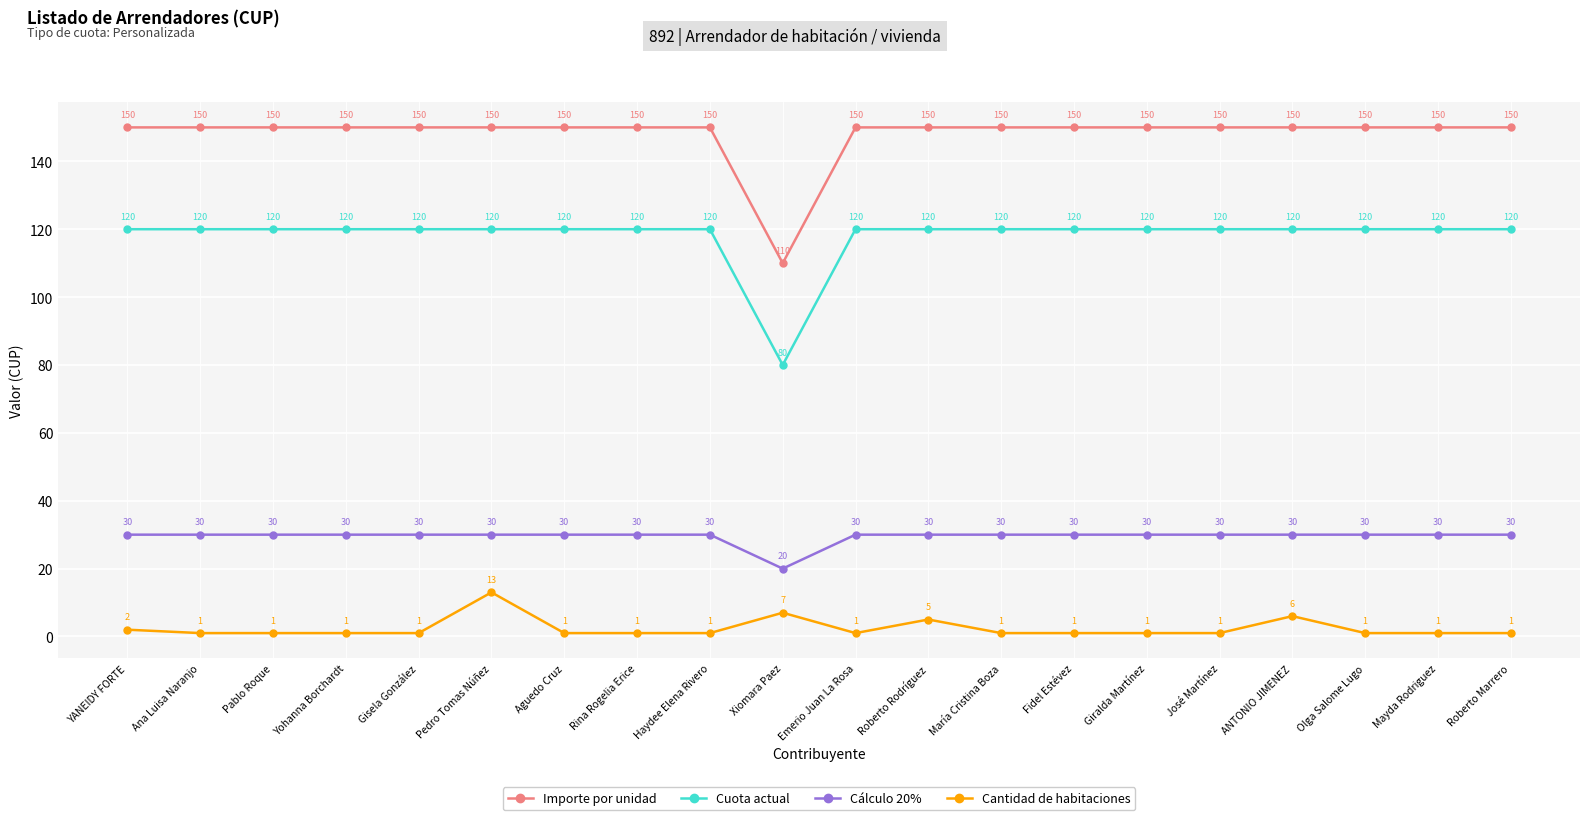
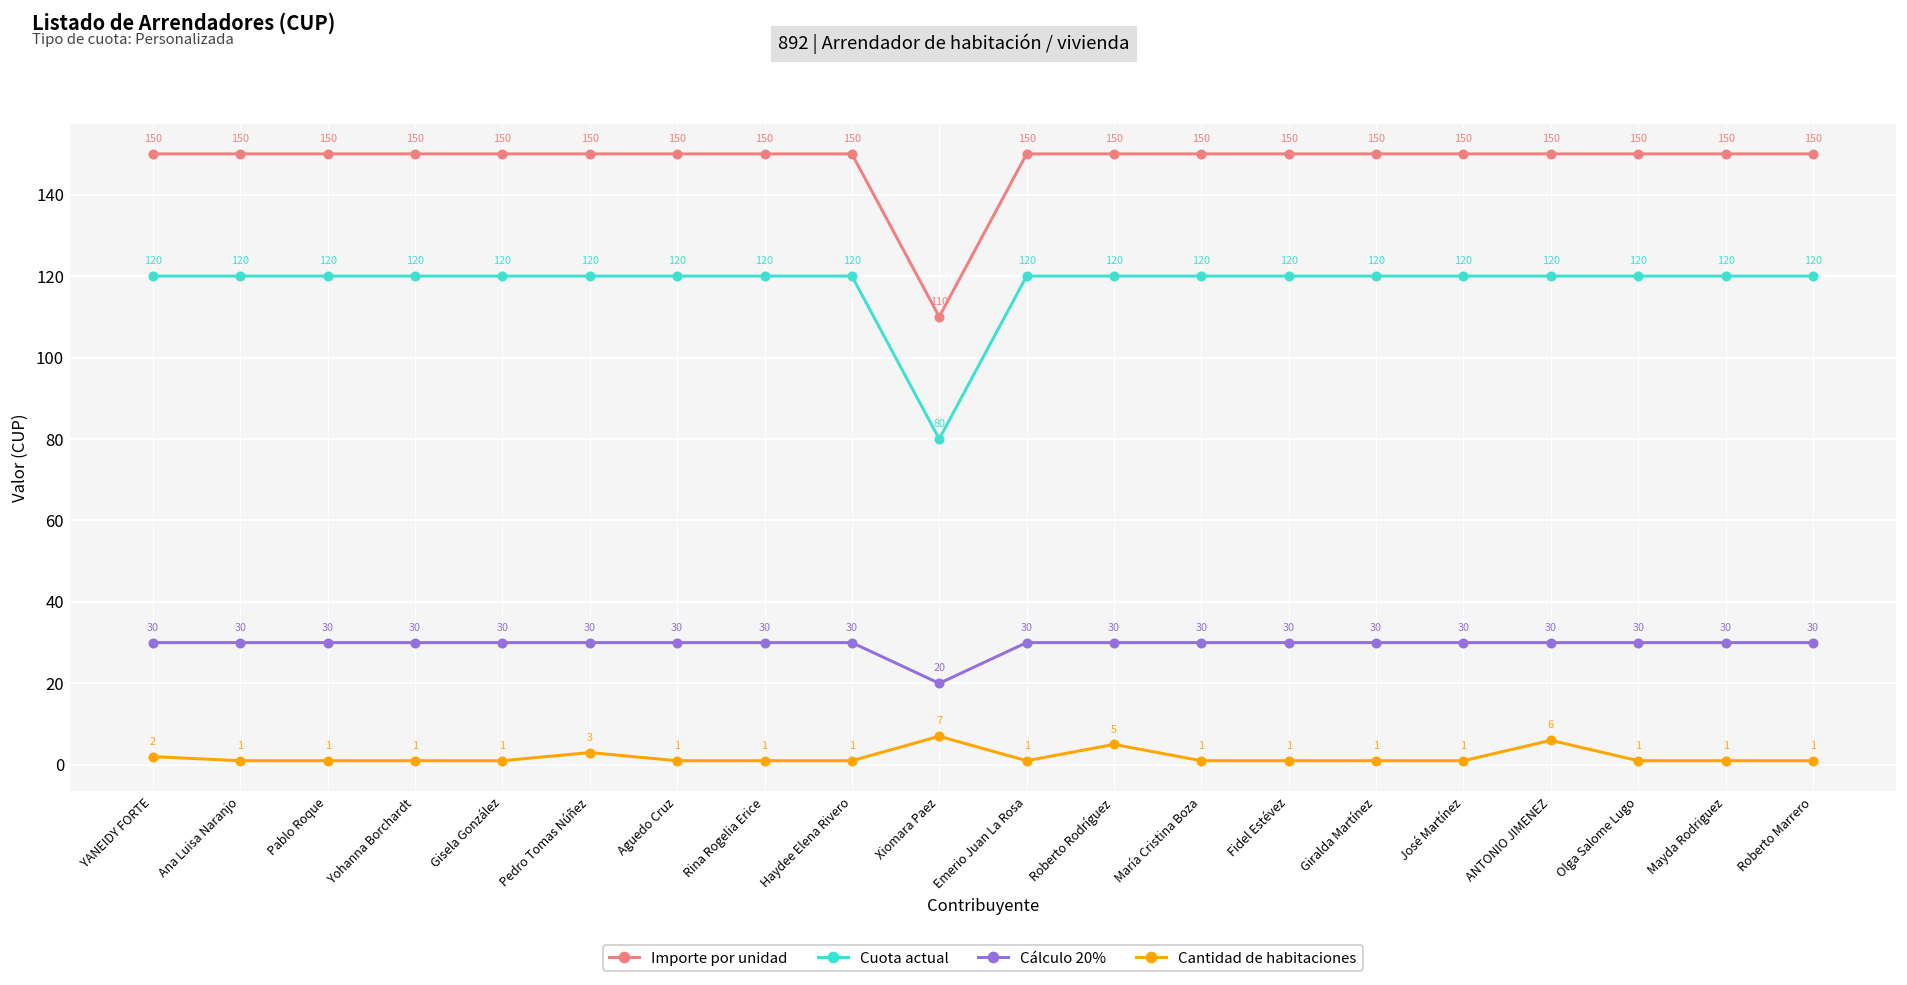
  {
    "Importe por unidad": {
      "YANEIDY FORTE": 150,
      "Ana Luisa Naranjo": 150,
      "Pablo Roque": 150,
      "Yohanna Borchardt": 150,
      "Gisela González": 150,
      "Pedro Tomas Núñez": 150,
      "Aguedo Cruz": 150,
      "Rina Rogelia Erice": 150,
      "Haydee Elena Rivero": 150,
      "Xiomara Paez": 110,
      "Emerio Juan La Rosa": 150,
      "Roberto Rodríguez": 150,
      "María Cristina Boza": 150,
      "Fidel Estévez": 150,
      "Giralda Martínez": 150,
      "José Martínez": 150,
      "ANTONIO JIMENEZ": 150,
      "Olga Salome Lugo": 150,
      "Mayda Rodriguez": 150,
      "Roberto Marrero": 150
    },
    "Cuota actual": {
      "YANEIDY FORTE": 120,
      "Ana Luisa Naranjo": 120,
      "Pablo Roque": 120,
      "Yohanna Borchardt": 120,
      "Gisela González": 120,
      "Pedro Tomas Núñez": 120,
      "Aguedo Cruz": 120,
      "Rina Rogelia Erice": 120,
      "Haydee Elena Rivero": 120,
      "Xiomara Paez": 80,
      "Emerio Juan La Rosa": 120,
      "Roberto Rodríguez": 120,
      "María Cristina Boza": 120,
      "Fidel Estévez": 120,
      "Giralda Martínez": 120,
      "José Martínez": 120,
      "ANTONIO JIMENEZ": 120,
      "Olga Salome Lugo": 120,
      "Mayda Rodriguez": 120,
      "Roberto Marrero": 120
    },
    "Cálculo 20%": {
      "YANEIDY FORTE": 30,
      "Ana Luisa Naranjo": 30,
      "Pablo Roque": 30,
      "Yohanna Borchardt": 30,
      "Gisela González": 30,
      "Pedro Tomas Núñez": 30,
      "Aguedo Cruz": 30,
      "Rina Rogelia Erice": 30,
      "Haydee Elena Rivero": 30,
      "Xiomara Paez": 20,
      "Emerio Juan La Rosa": 30,
      "Roberto Rodríguez": 30,
      "María Cristina Boza": 30,
      "Fidel Estévez": 30,
      "Giralda Martínez": 30,
      "José Martínez": 30,
      "ANTONIO JIMENEZ": 30,
      "Olga Salome Lugo": 30,
      "Mayda Rodriguez": 30,
      "Roberto Marrero": 30
    },
    "Cantidad de habitaciones": {
      "YANEIDY FORTE": 2,
      "Ana Luisa Naranjo": 1,
      "Pablo Roque": 1,
      "Yohanna Borchardt": 1,
      "Gisela González": 1,
-     "Pedro Tomas Núñez": 13,
+     "Pedro Tomas Núñez": 3,
      "Aguedo Cruz": 1,
      "Rina Rogelia Erice": 1,
      "Haydee Elena Rivero": 1,
      "Xiomara Paez": 7,
      "Emerio Juan La Rosa": 1,
      "Roberto Rodríguez": 5,
      "María Cristina Boza": 1,
      "Fidel Estévez": 1,
      "Giralda Martínez": 1,
      "José Martínez": 1,
      "ANTONIO JIMENEZ": 6,
      "Olga Salome Lugo": 1,
      "Mayda Rodriguez": 1,
      "Roberto Marrero": 1
    }
  }
